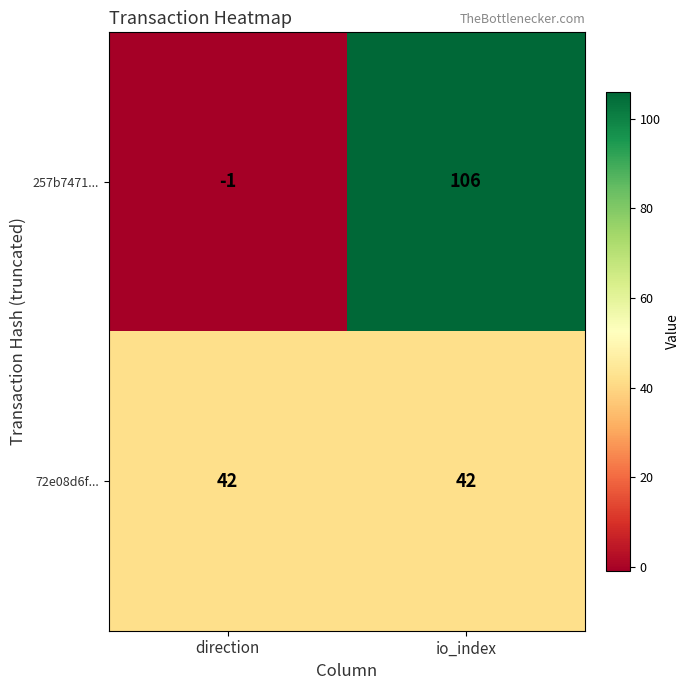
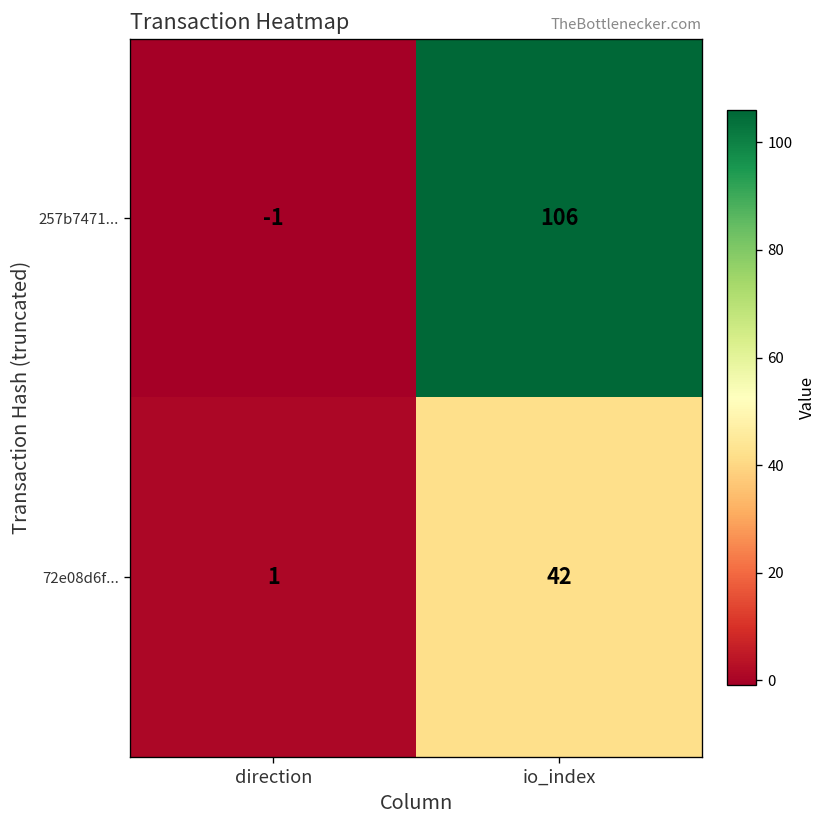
  {
    "257b7471...": {
      "direction": -1,
      "io_index": 106
    },
    "72e08d6f...": {
-     "direction": 42,
+     "direction": 1,
      "io_index": 42
    }
  }
